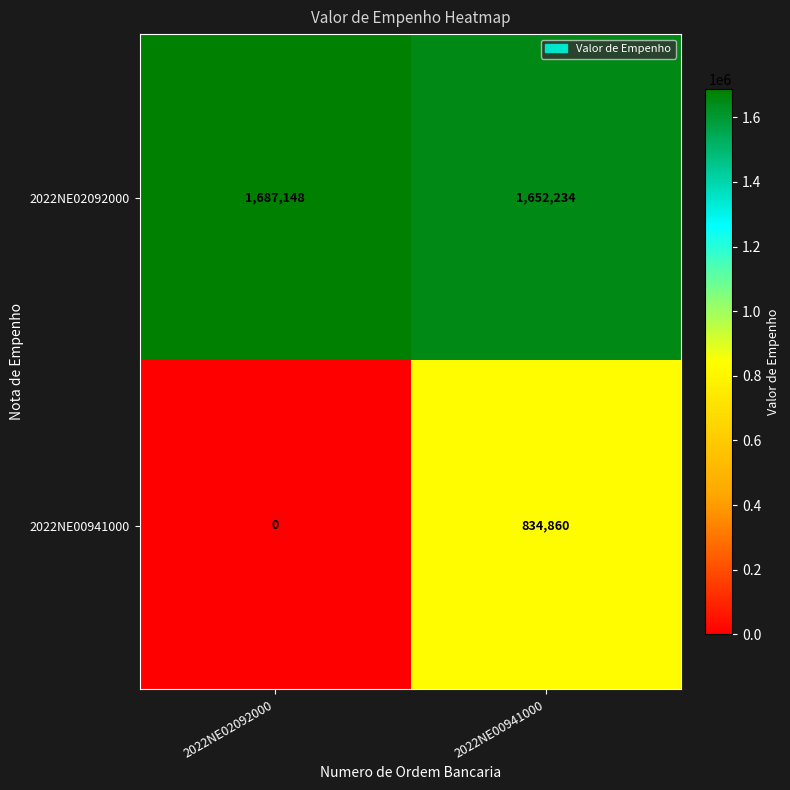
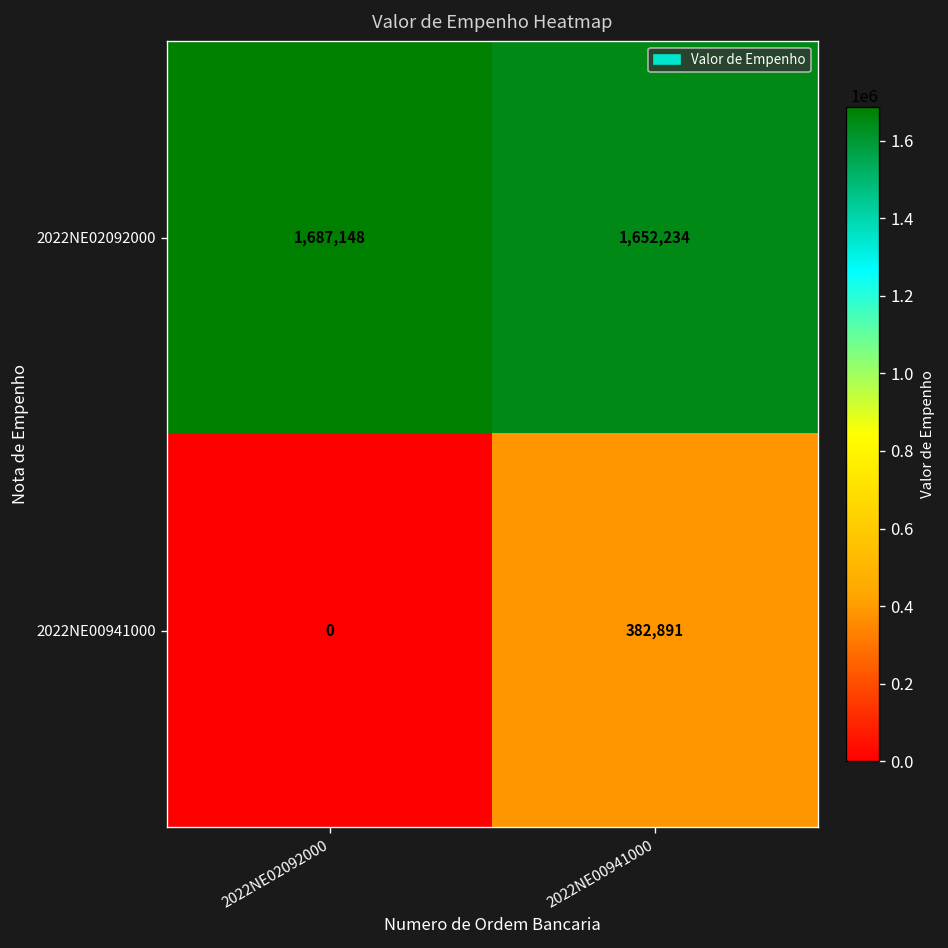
  {
    "2022NE02092000": {
      "2022NE02092000": "1,687,148",
      "2022NE00941000": "1,652,234"
    },
    "2022NE00941000": {
      "2022NE02092000": "0",
-     "2022NE00941000": "834,860"
+     "2022NE00941000": "382,891"
    }
  }
